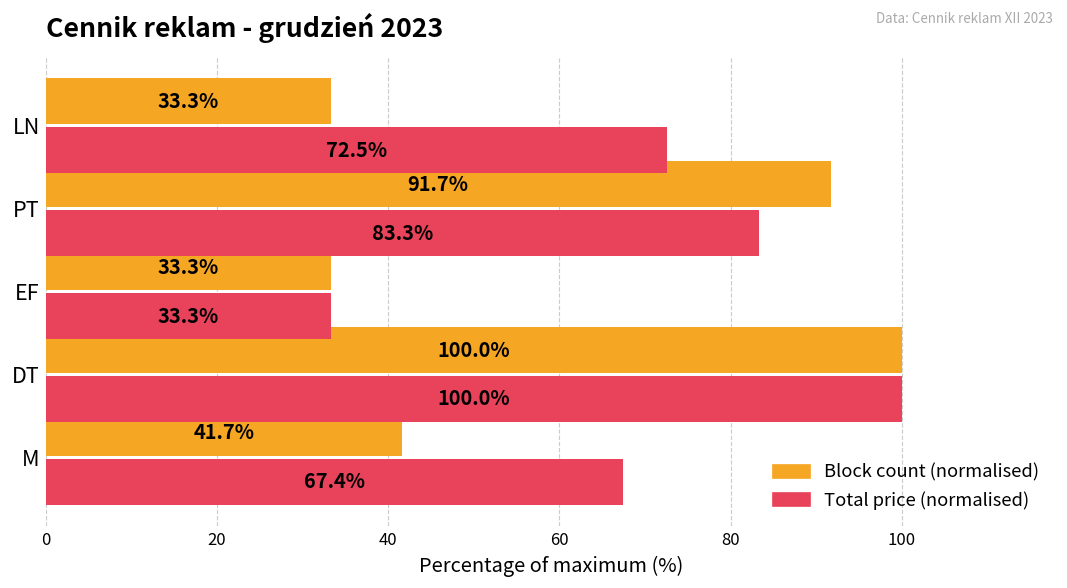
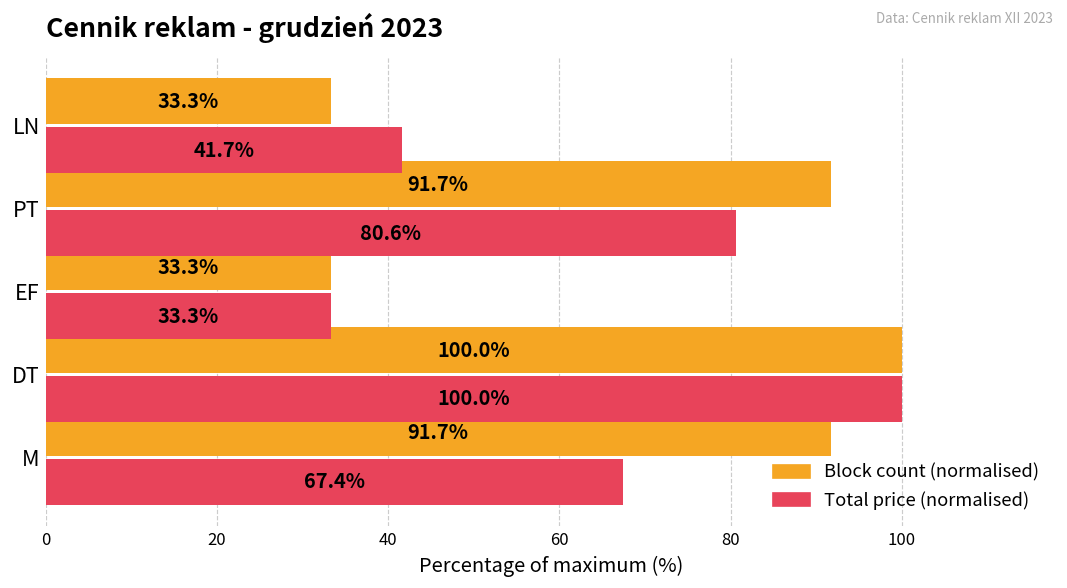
  {
    "Block count (normalised)": {
      "LN": "33.3%",
      "PT": "91.7%",
      "EF": "33.3%",
      "DT": "100.0%",
-     "M": "41.7%"
+     "M": "91.7%"
    },
    "Total price (normalised)": {
-     "LN": "72.5%",
-     "PT": "83.3%",
+     "LN": "41.7%",
+     "PT": "80.6%",
      "EF": "33.3%",
      "DT": "100.0%",
      "M": "67.4%"
    }
  }
